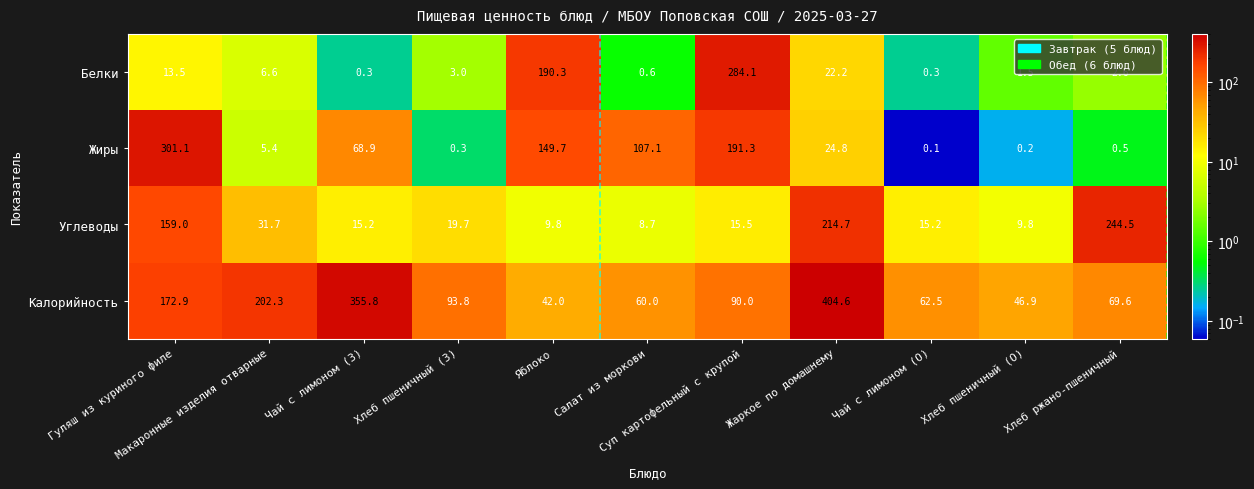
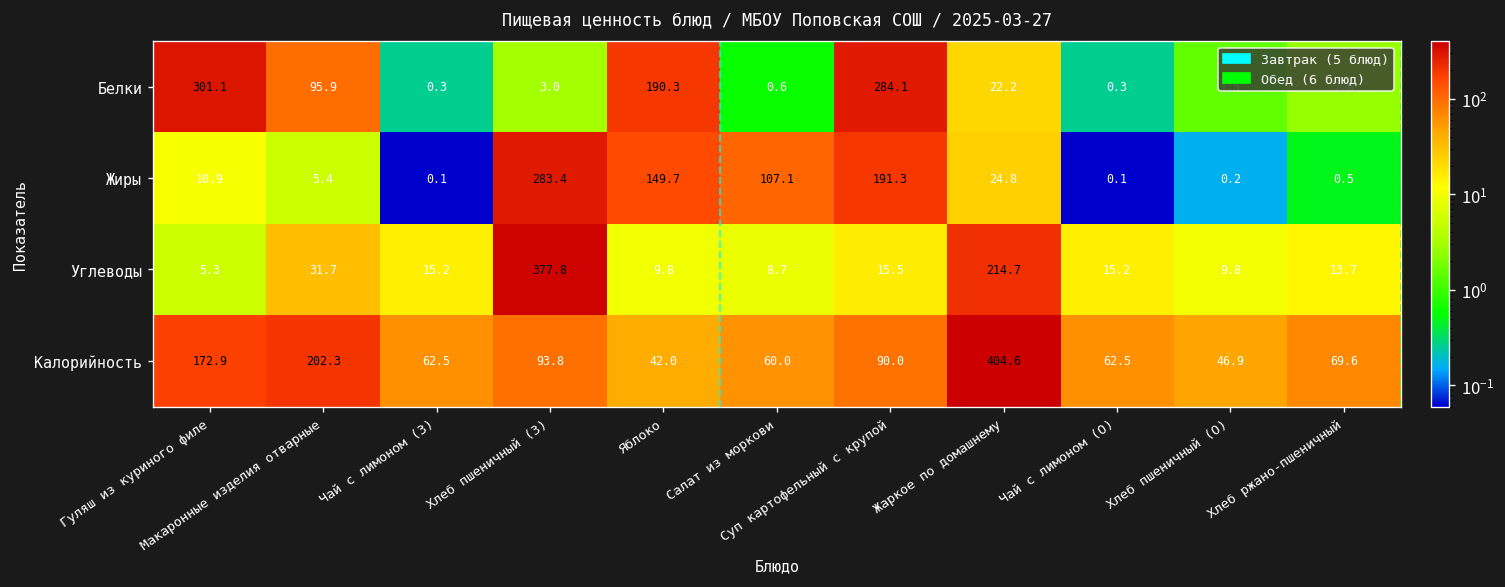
  {
    "Белки": {
-     "Гуляш из куриного филе": 13.5,
-     "Макаронные изделия отварные": 6.6,
+     "Гуляш из куриного филе": 301.1,
+     "Макаронные изделия отварные": 95.9,
      "Чай с лимоном (З)": 0.3,
      "Хлеб пшеничный (З)": 3.0,
      "Яблоко": 190.3,
      "Салат из моркови": 0.6,
      "Суп картофельный с крупой": 284.1,
      "Жаркое по домашнему": 22.2,
      "Чай с лимоном (О)": 0.3
    },
    "Жиры": {
-     "Гуляш из куриного филе": 301.1,
+     "Гуляш из куриного филе": 10.9,
      "Макаронные изделия отварные": 5.4,
-     "Чай с лимоном (З)": 68.9,
-     "Хлеб пшеничный (З)": 0.3,
+     "Чай с лимоном (З)": 0.1,
+     "Хлеб пшеничный (З)": 283.4,
      "Яблоко": 149.7,
      "Салат из моркови": 107.1,
      "Суп картофельный с крупой": 191.3,
      "Жаркое по домашнему": 24.8,
      "Чай с лимоном (О)": 0.1,
      "Хлеб пшеничный (О)": 0.2,
      "Хлеб ржано-пшеничный": 0.5
    },
    "Углеводы": {
-     "Гуляш из куриного филе": 159.0,
+     "Гуляш из куриного филе": 5.3,
      "Макаронные изделия отварные": 31.7,
      "Чай с лимоном (З)": 15.2,
-     "Хлеб пшеничный (З)": 19.7,
+     "Хлеб пшеничный (З)": 377.8,
      "Яблоко": 9.8,
      "Салат из моркови": 8.7,
      "Суп картофельный с крупой": 15.5,
      "Жаркое по домашнему": 214.7,
      "Чай с лимоном (О)": 15.2,
      "Хлеб пшеничный (О)": 9.8,
-     "Хлеб ржано-пшеничный": 244.5
+     "Хлеб ржано-пшеничный": 13.7
    },
    "Калорийность": {
      "Гуляш из куриного филе": 172.9,
      "Макаронные изделия отварные": 202.3,
-     "Чай с лимоном (З)": 355.8,
+     "Чай с лимоном (З)": 62.5,
      "Хлеб пшеничный (З)": 93.8,
      "Яблоко": 42.0,
      "Салат из моркови": 60.0,
      "Суп картофельный с крупой": 90.0,
      "Жаркое по домашнему": 404.6,
      "Чай с лимоном (О)": 62.5,
      "Хлеб пшеничный (О)": 46.9,
      "Хлеб ржано-пшеничный": 69.6
    }
  }
